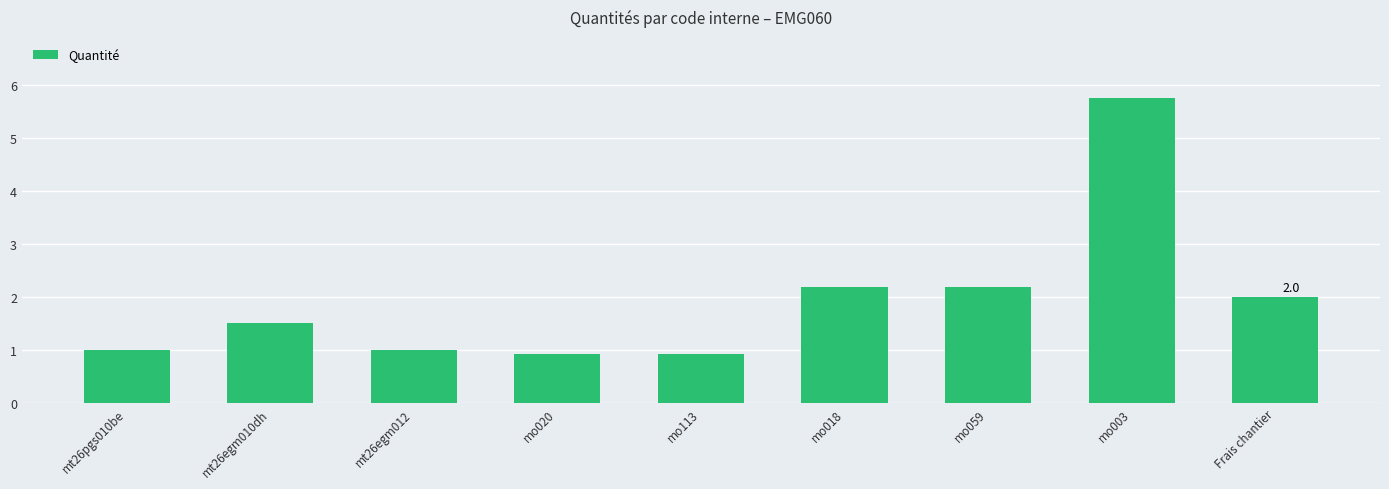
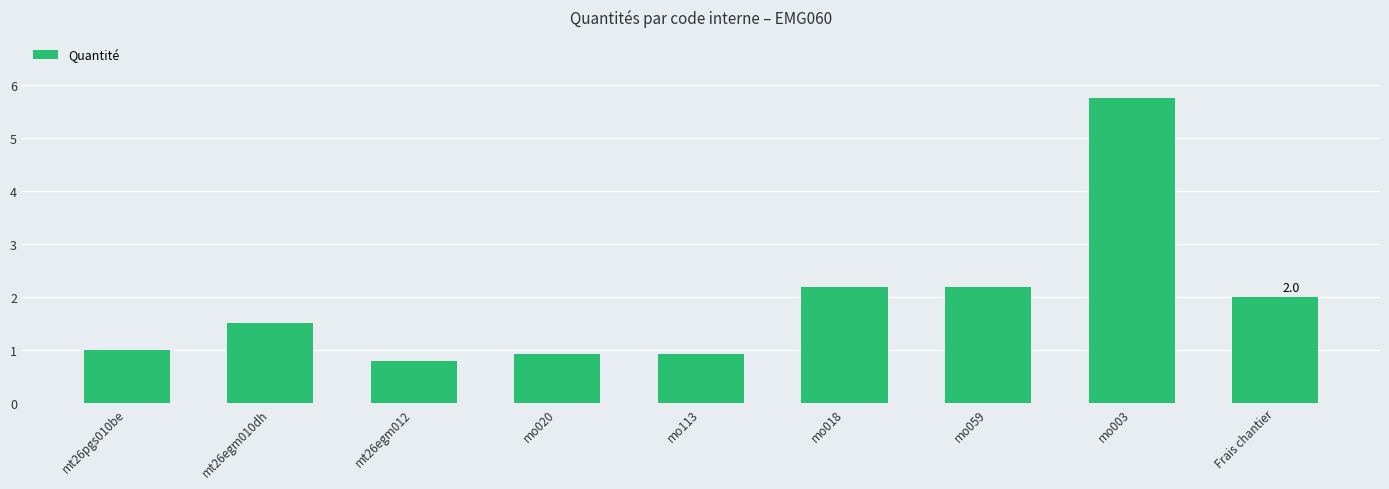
  {
    "mt26pgs010be": 1.0,
    "mt26egm010dh": 1.5,
-   "mt26egm012": 1.0,
+   "mt26egm012": 0.8,
    "mo020": 0.9,
    "mo113": 0.9,
    "mo018": 2.2,
    "mo059": 2.2,
    "mo003": 5.7
  }
